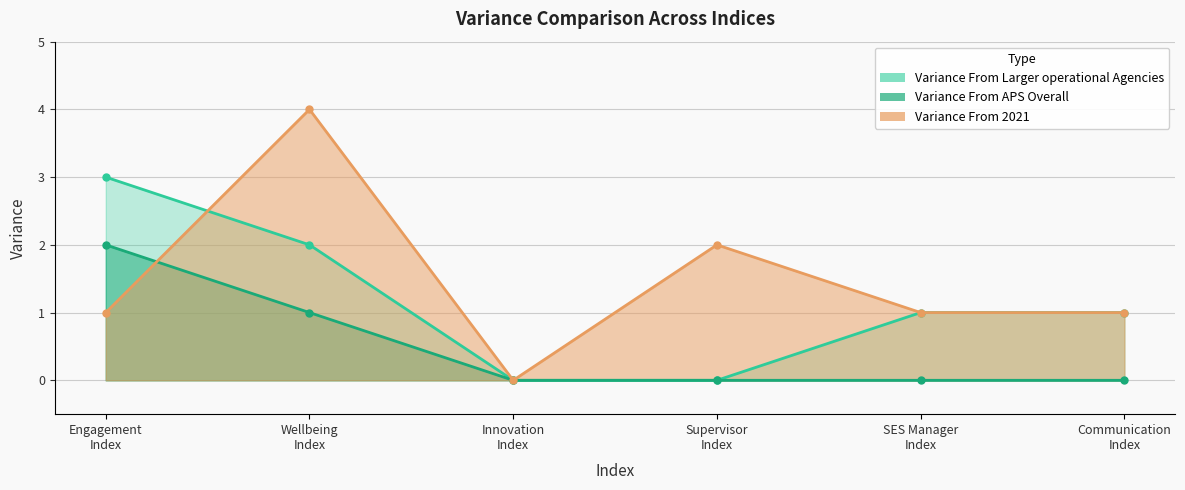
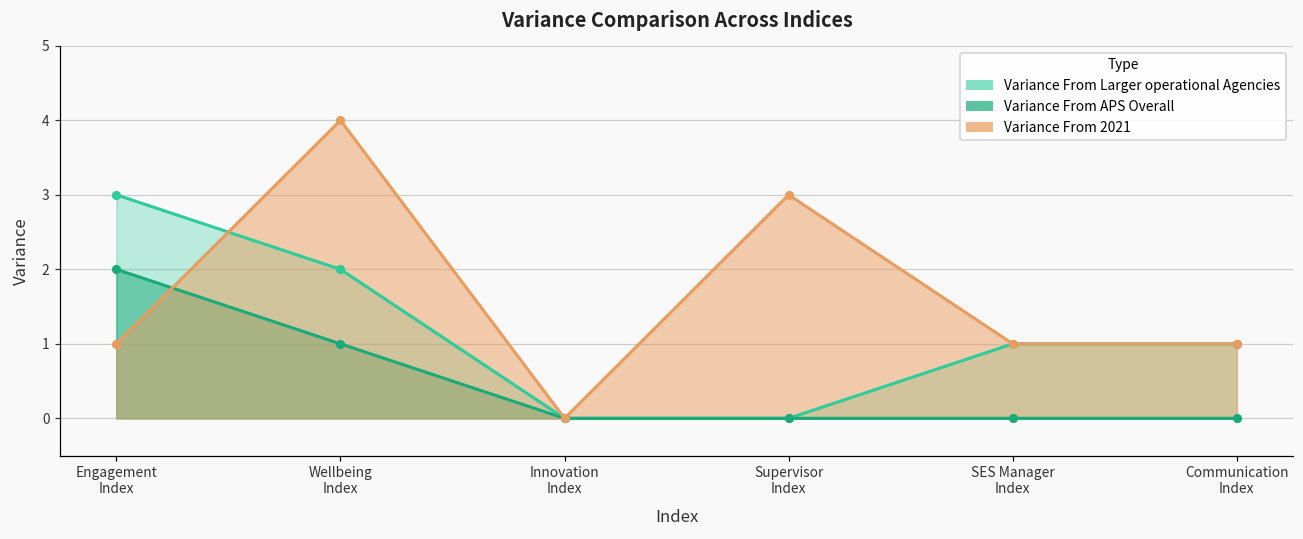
  {
    "Variance From 2021": {
      "Engagement Index": 1,
      "Wellbeing Index": 4,
-     "Supervisor Index": 2
+     "Supervisor Index": 3
    }
  }
